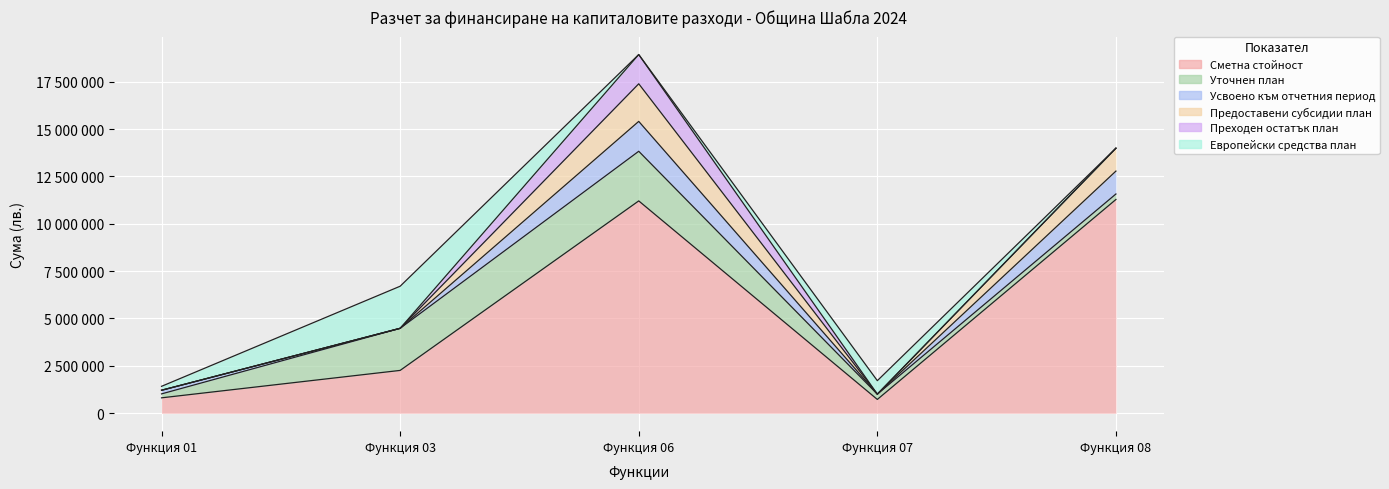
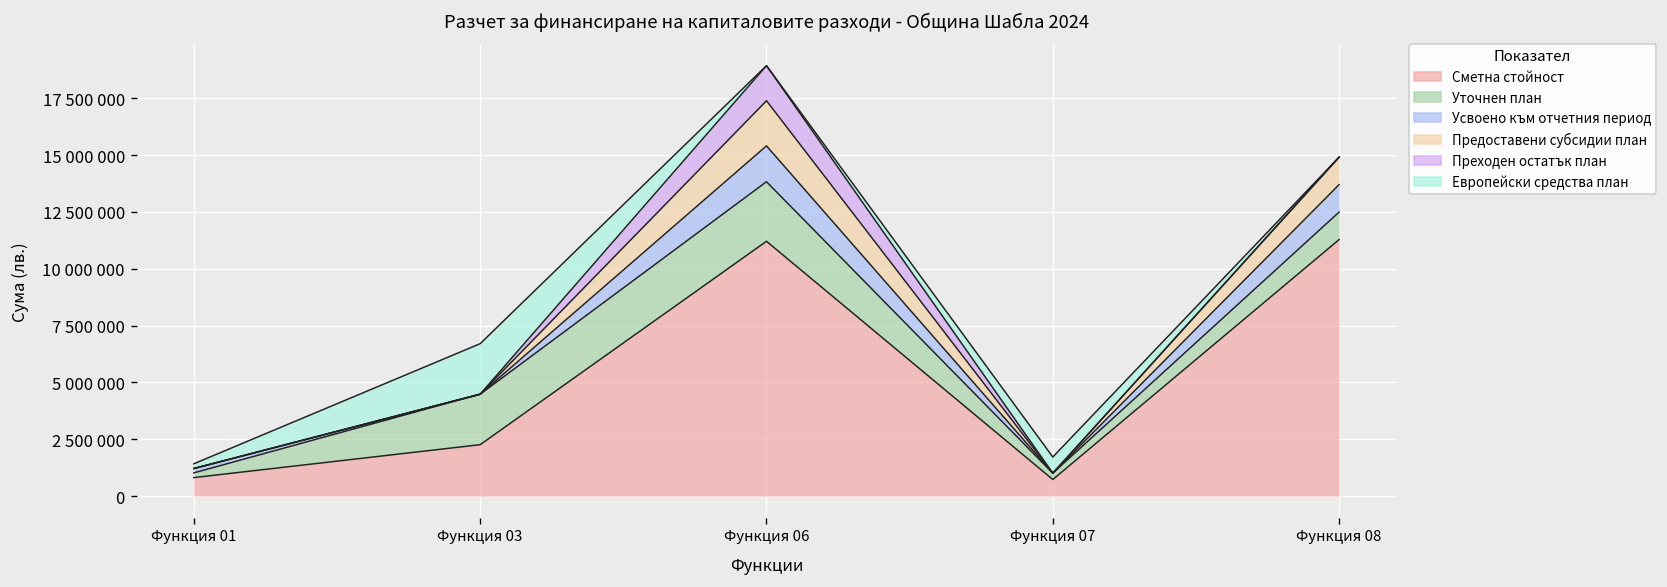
  {
    "Уточнен план": {
      "Функция 01": 200000,
      "Функция 06": 2600000,
-     "Функция 08": 300000
+     "Функция 08": 1200000
    }
  }
